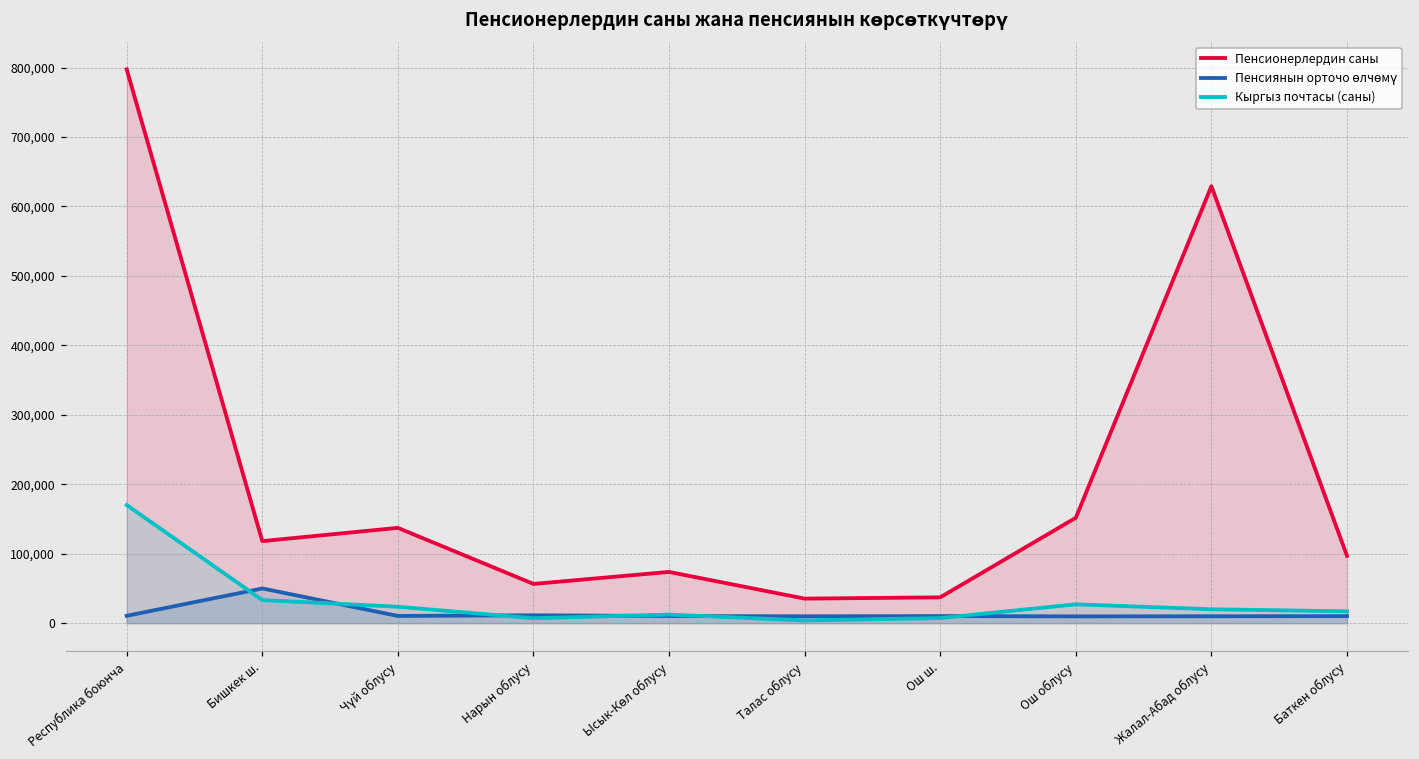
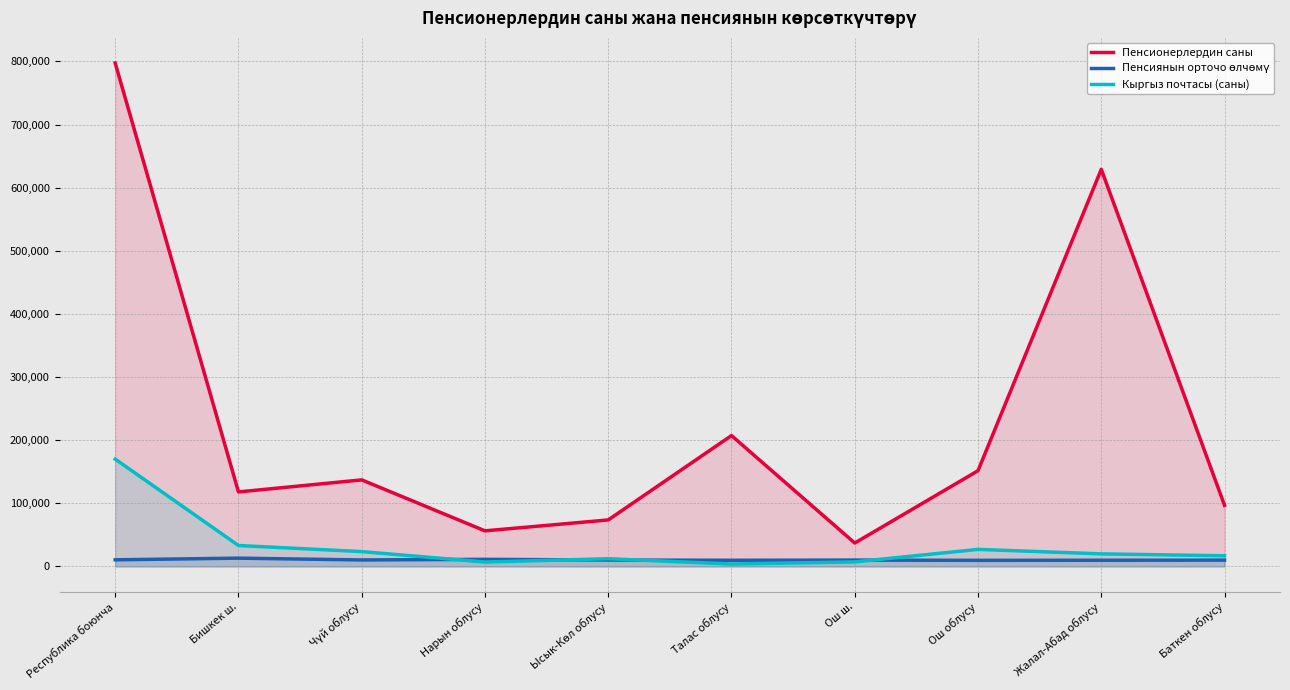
  {
    "Пенсионерлердин саны": {
      "Республика боюнча": "800,000",
      "Бишкек ш.": "120,000",
      "Чүй облусу": "140,000",
      "Нарын облусу": "60,000",
      "Ысык-Көл облусу": "70,000",
-     "Талас облусу": "40,000",
+     "Талас облусу": "210,000",
      "Ош ш.": "40,000",
      "Ош облусу": "150,000",
      "Жалал-Абад облусу": "630,000",
      "Баткен облусу": "100,000"
    },
    "Пенсиянын орточо өлчөмү": {
      "Республика боюнча": "10,000",
-     "Бишкек ш.": "50,000",
+     "Бишкек ш.": "10,000",
      "Чүй облусу": "10,000",
      "Нарын облусу": "10,000",
      "Талас облусу": "10,000",
      "Ош облусу": "10,000",
      "Жалал-Абад облусу": "10,000",
      "Баткен облусу": "10,000"
    },
    "Кыргыз почтасы (саны)": {
      "Республика боюнча": "170,000",
      "Бишкек ш.": "30,000",
      "Чүй облусу": "20,000",
      "Нарын облусу": "10,000",
      "Талас облусу": "0",
      "Ош облусу": "30,000",
      "Жалал-Абад облусу": "20,000",
      "Баткен облусу": "20,000"
    }
  }
